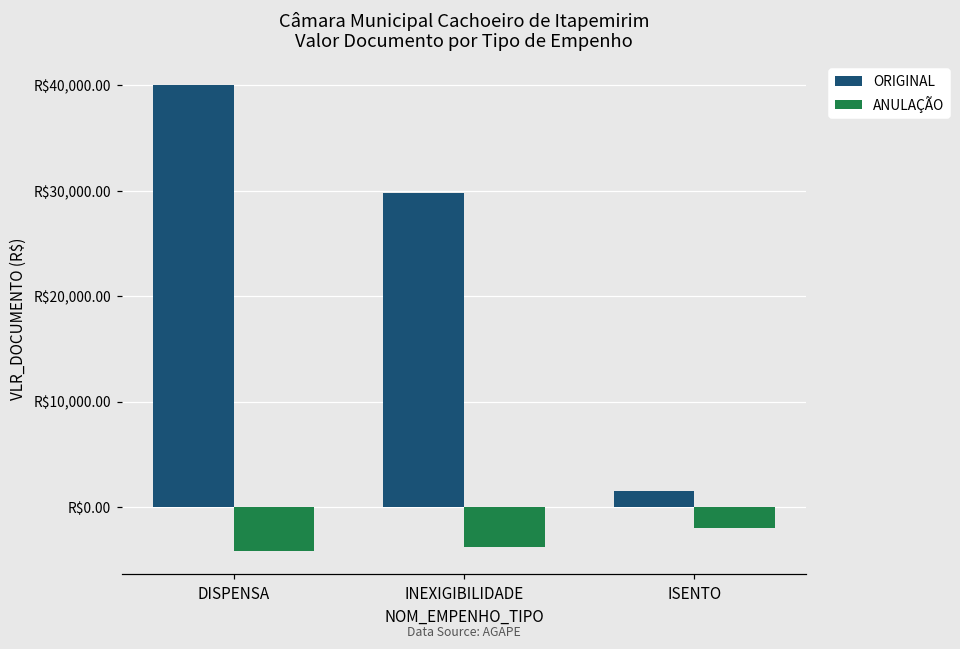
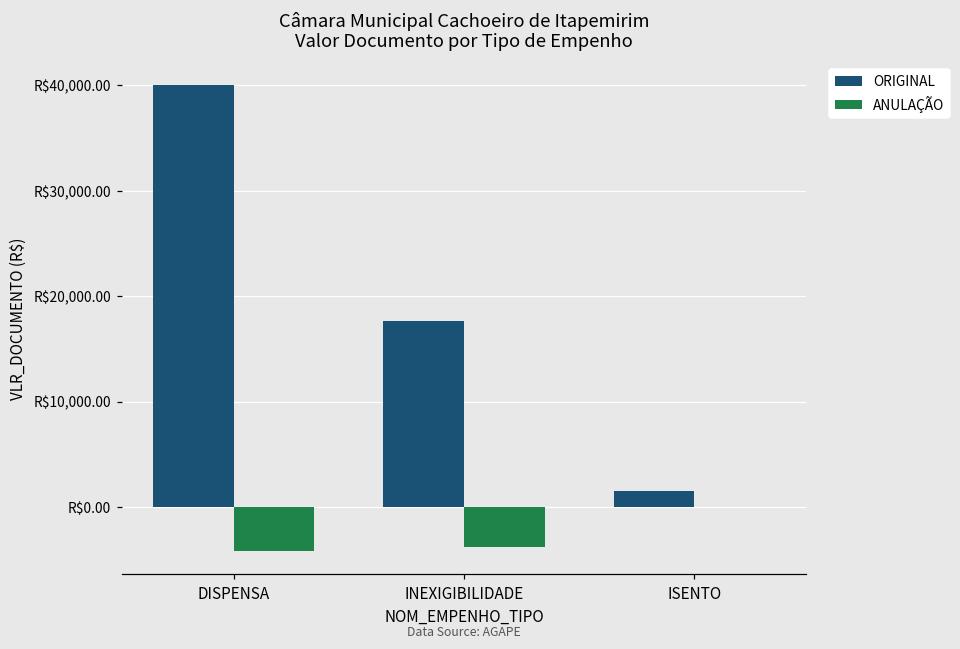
  {
    "ORIGINAL": {
      "DISPENSA": "R$40,000",
-     "INEXIGIBILIDADE": "R$30,000",
+     "INEXIGIBILIDADE": "R$18,000",
      "ISENTO": "R$2,000"
    },
    "ANULAÇÃO": {
      "DISPENSA": "R$-4,000",
      "INEXIGIBILIDADE": "R$-4,000",
-     "ISENTO": "R$-2,000"
+     "ISENTO": "R$0"
    }
  }
